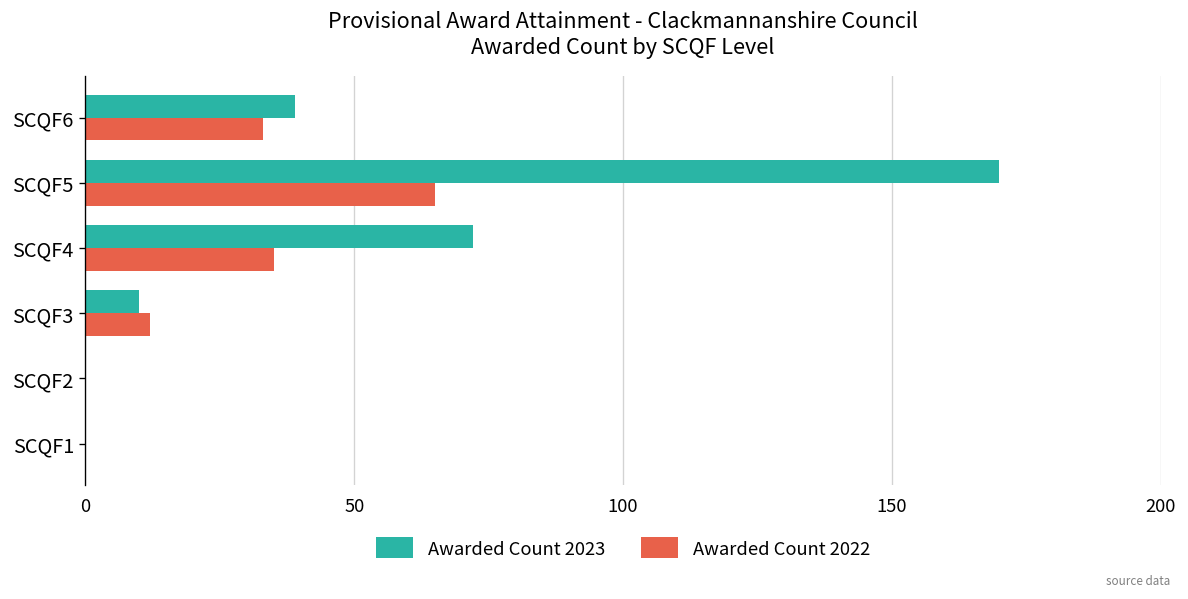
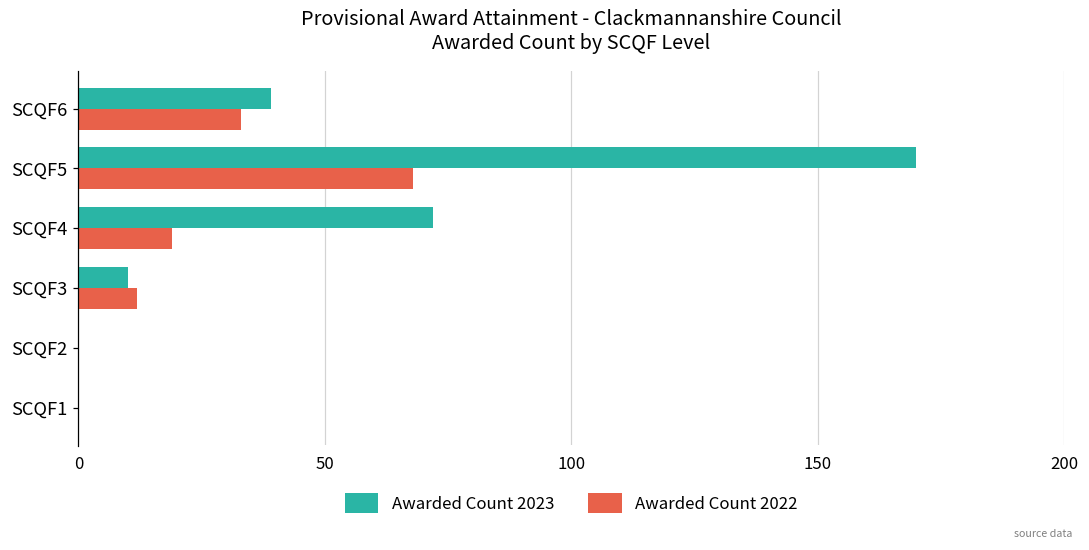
  {
    "Awarded Count 2023": {
      "SCQF6": 39,
      "SCQF5": 170,
      "SCQF4": 72,
      "SCQF3": 10,
      "SCQF2": 0,
      "SCQF1": 0
    },
    "Awarded Count 2022": {
      "SCQF6": 33,
-     "SCQF5": 65,
-     "SCQF4": 35,
+     "SCQF5": 68,
+     "SCQF4": 19,
      "SCQF3": 12,
      "SCQF2": 0,
      "SCQF1": 0
    }
  }
